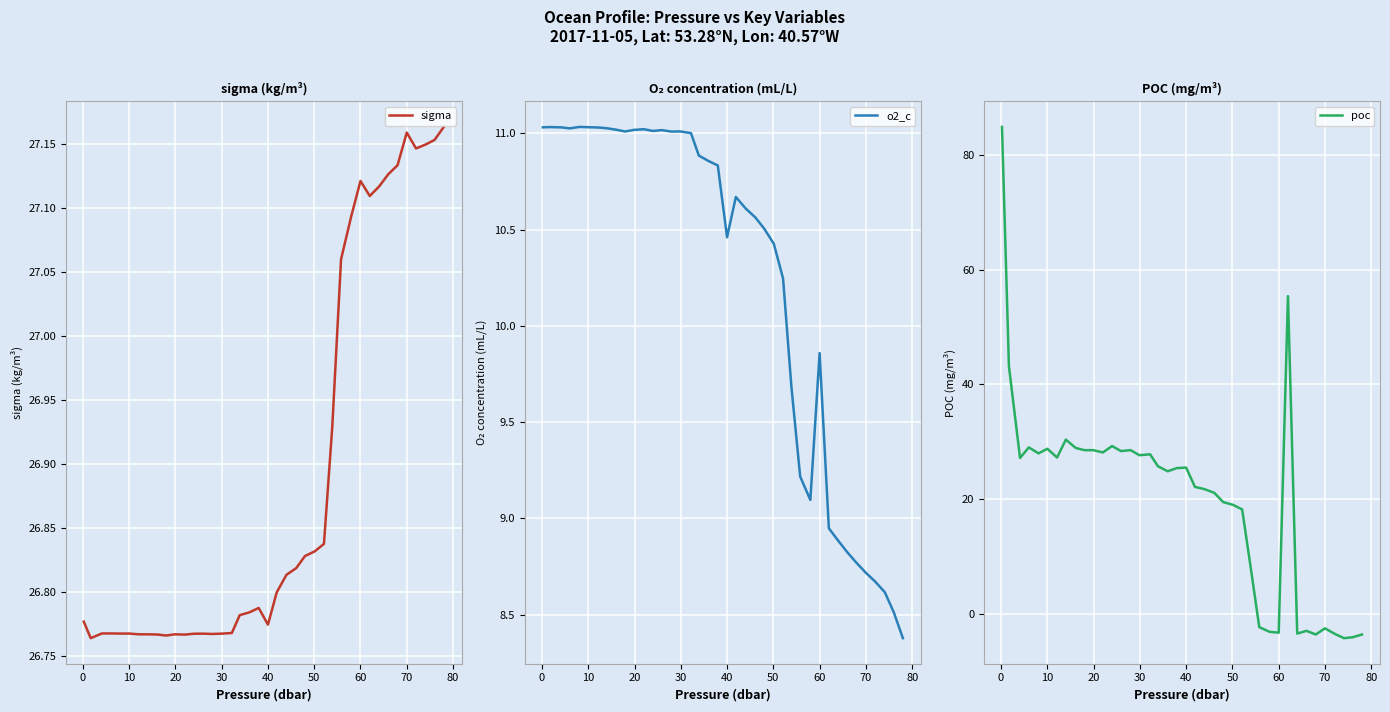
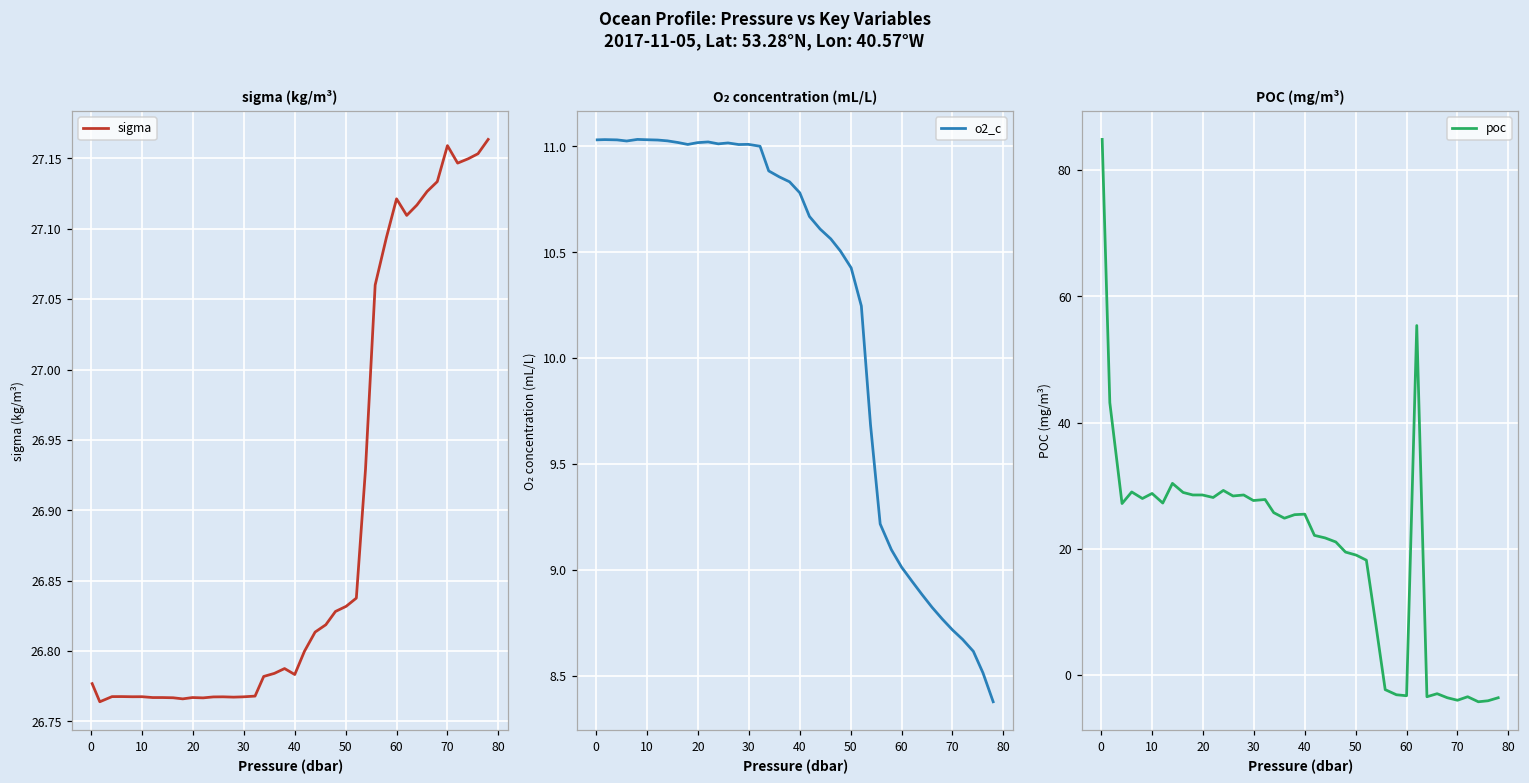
  {
    "sigma (kg/m³)": {
      "10": 26.768,
-     "40": 26.775,
+     "40": 26.783,
      "60": 27.121,
      "70": 27.159
    },
    "O₂ concentration (mL/L)": {
      "10": 11.03,
-     "40": 10.46,
-     "60": 9.86,
+     "40": 10.78,
+     "60": 9.01,
      "70": 8.72
    },
    "POC (mg/m³)": {
      "10": 29,
      "40": 26,
      "60": -3,
-     "70": -3
+     "70": -4
    }
  }
